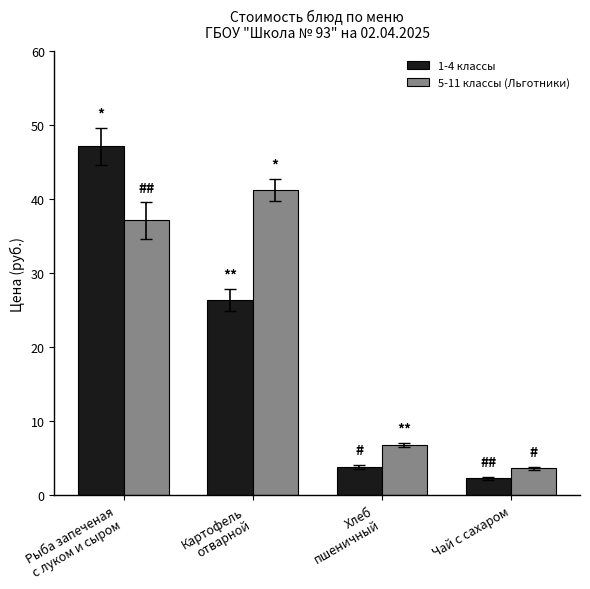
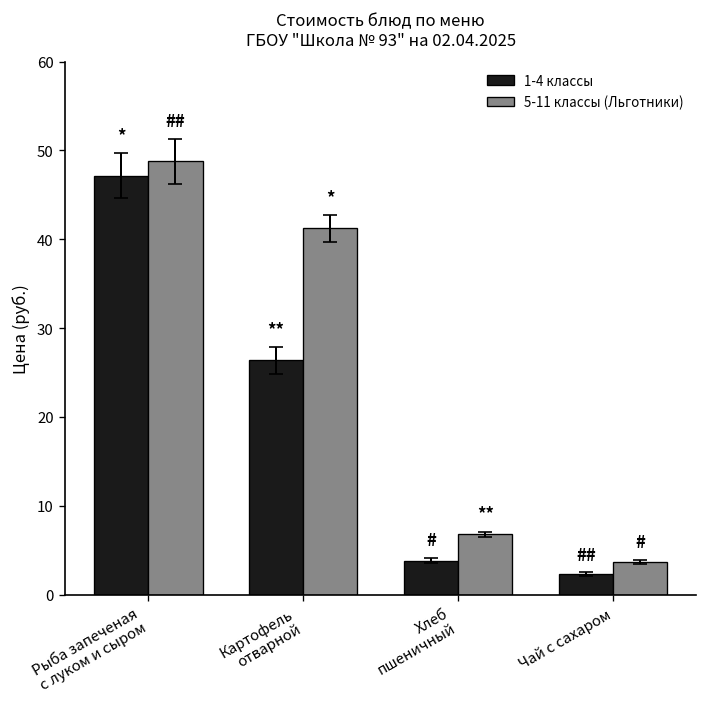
  {
    "5-11 классы (Льготники)": {
-     "Рыба запеченая с луком и сыром": 37,
+     "Рыба запеченая с луком и сыром": 49,
      "Картофель отварной": 41,
      "Хлеб пшеничный": 7,
      "Чай с сахаром": 4
    }
  }
